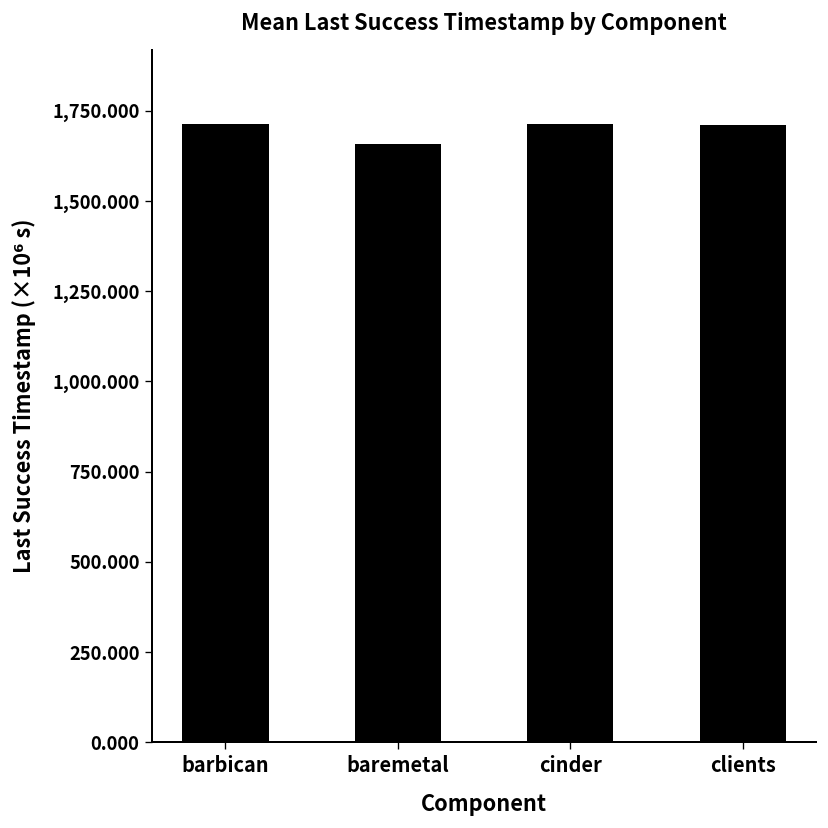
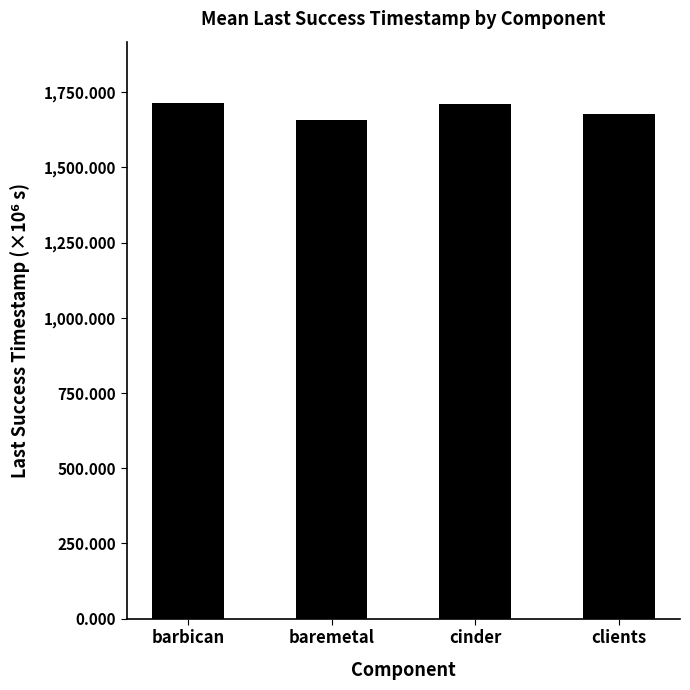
  {
    "barbican": "1,710",
    "baremetal": "1,660",
    "cinder": "1,710",
-   "clients": "1,710"
+   "clients": "1,680"
  }
